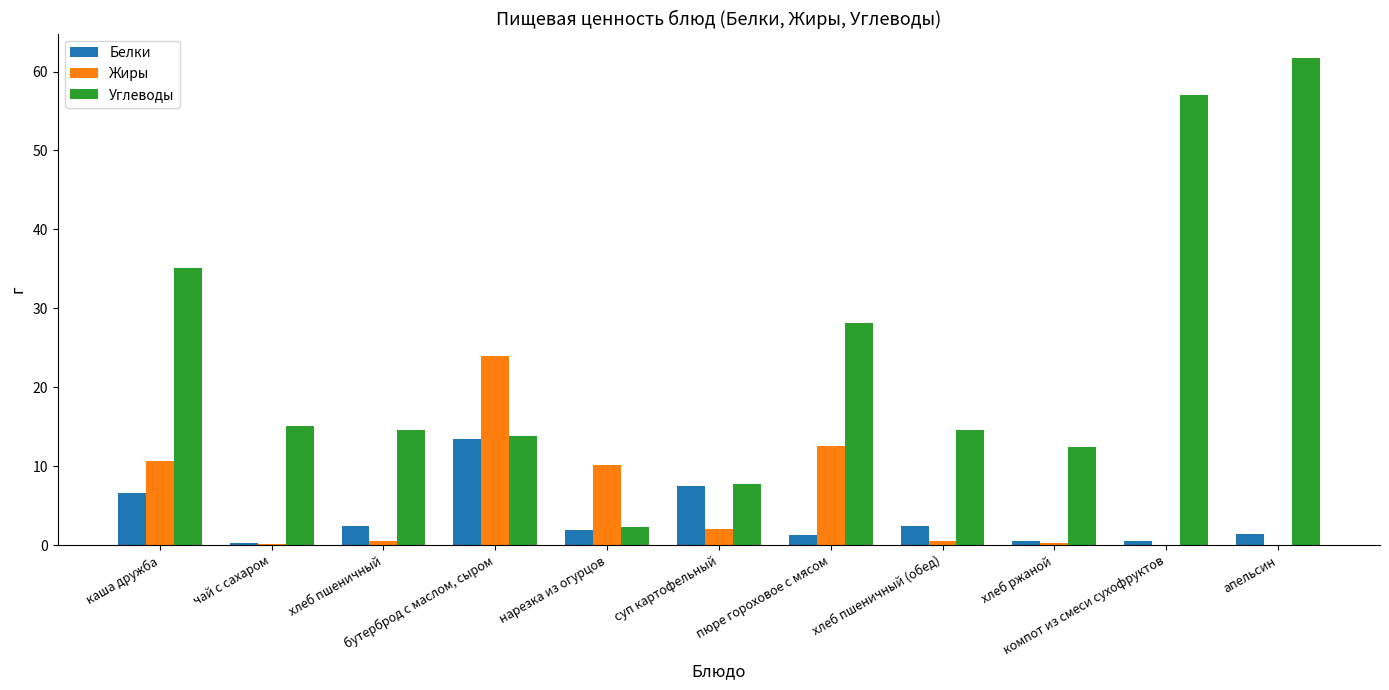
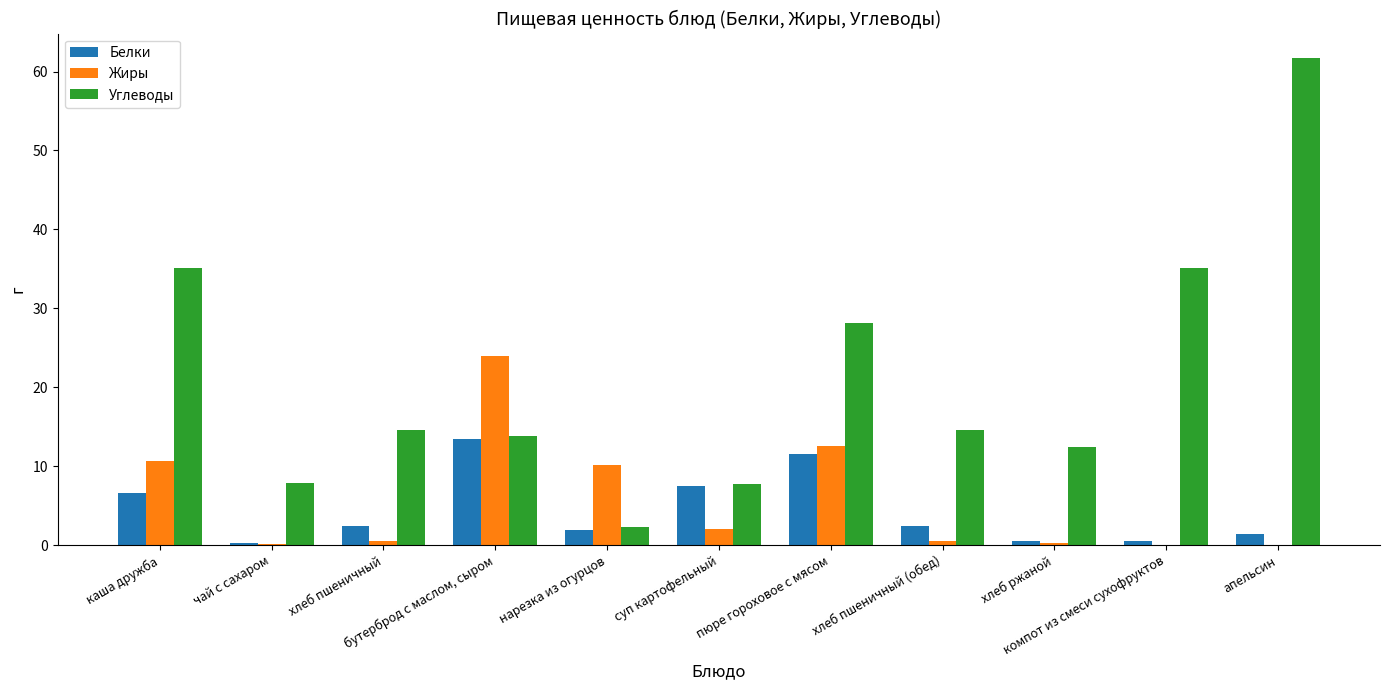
  {
    "Белки": {
      "каша дружба": 7,
      "хлеб пшеничный": 2,
      "бутерброд с маслом, сыром": 13,
      "нарезка из огурцов": 2,
      "суп картофельный": 8,
-     "пюре гороховое с мясом": 1,
+     "пюре гороховое с мясом": 12,
      "хлеб пшеничный (обед)": 2,
      "хлеб ржаной": 1,
      "компот из смеси сухофруктов": 0,
      "апельсин": 1
    },
    "Жиры": {
      "каша дружба": 11,
      "хлеб пшеничный": 1,
      "бутерброд с маслом, сыром": 24,
      "нарезка из огурцов": 10,
      "суп картофельный": 2,
      "пюре гороховое с мясом": 13,
      "хлеб пшеничный (обед)": 1,
      "компот из смеси сухофруктов": 0,
      "апельсин": 0
    },
    "Углеводы": {
      "каша дружба": 35,
-     "чай с сахаром": 15,
+     "чай с сахаром": 8,
      "хлеб пшеничный": 15,
      "бутерброд с маслом, сыром": 14,
      "нарезка из огурцов": 2,
      "суп картофельный": 8,
      "пюре гороховое с мясом": 28,
      "хлеб пшеничный (обед)": 15,
      "хлеб ржаной": 12,
-     "компот из смеси сухофруктов": 57,
+     "компот из смеси сухофруктов": 35,
      "апельсин": 62
    }
  }
